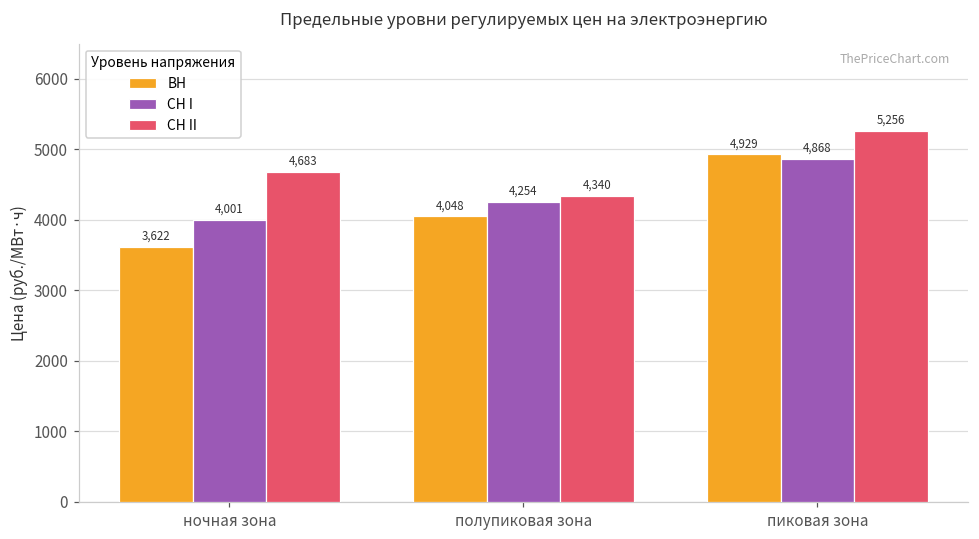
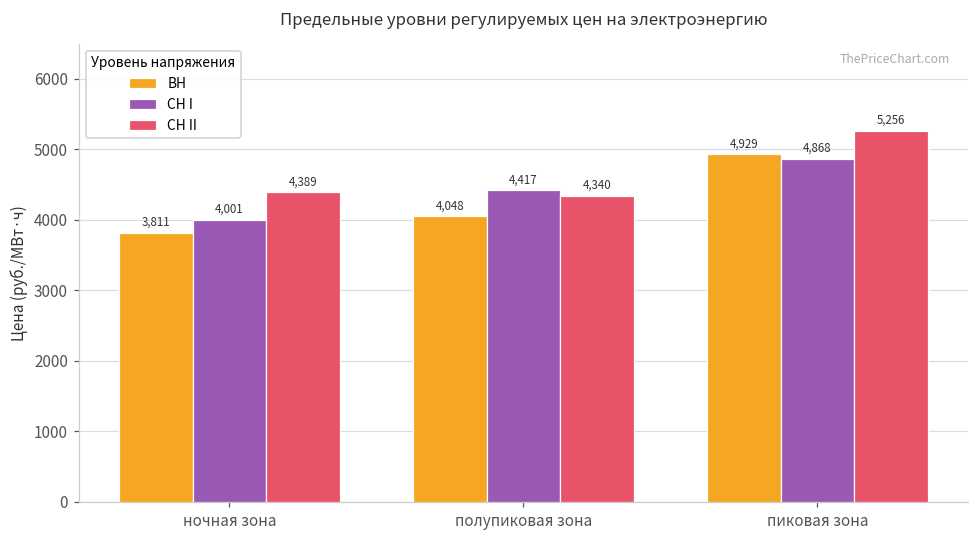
  {
    "ВН": {
-     "ночная зона": "3,622",
+     "ночная зона": "3,811",
      "полупиковая зона": "4,048",
      "пиковая зона": "4,929"
    },
    "СН I": {
      "ночная зона": "4,001",
-     "полупиковая зона": "4,254",
+     "полупиковая зона": "4,417",
      "пиковая зона": "4,868"
    },
    "СН II": {
-     "ночная зона": "4,683",
+     "ночная зона": "4,389",
      "полупиковая зона": "4,340",
      "пиковая зона": "5,256"
    }
  }
